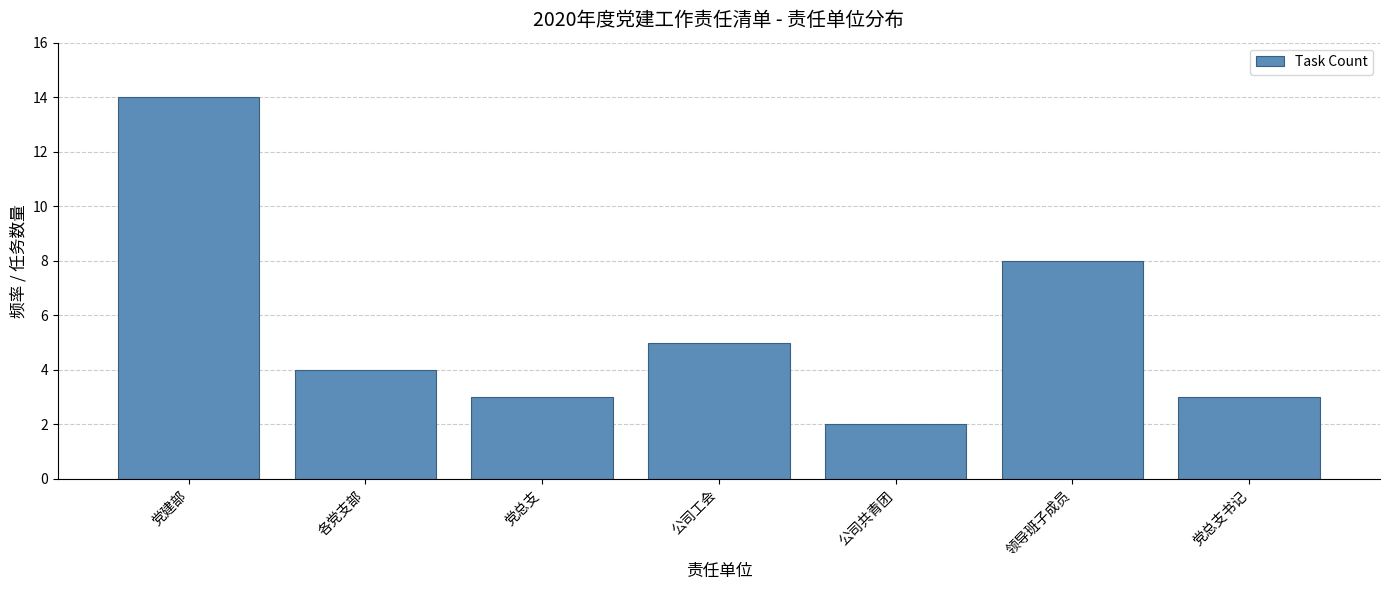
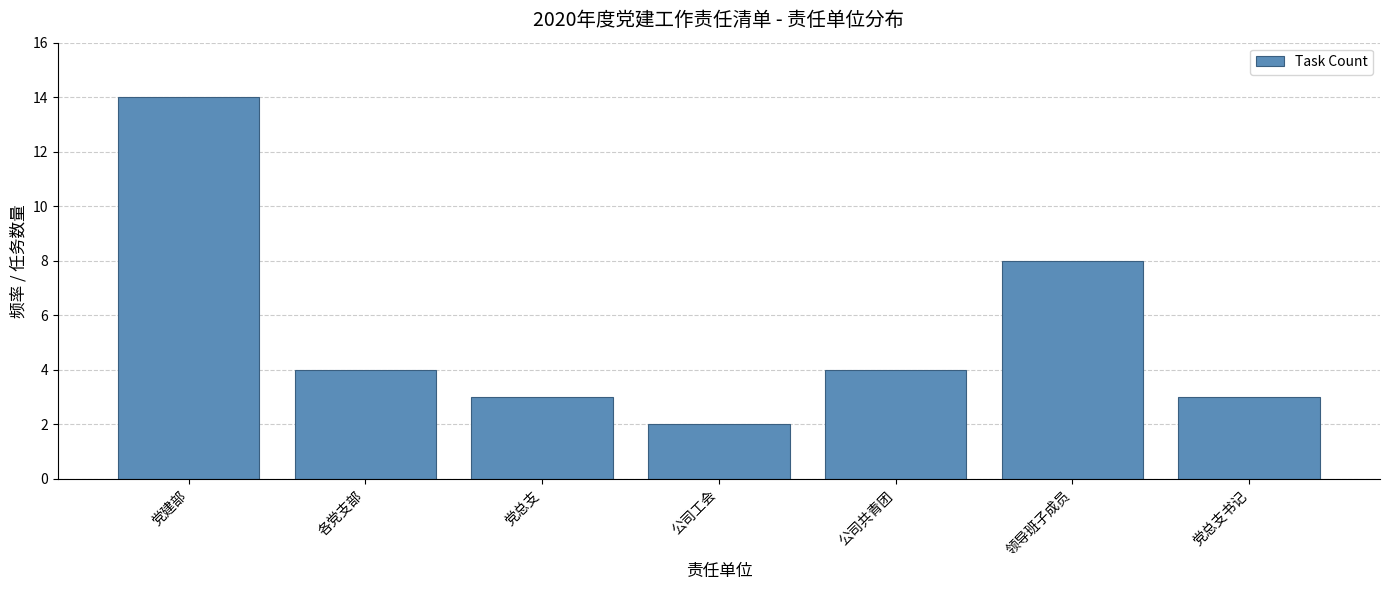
  {
    "党建部": 14,
    "各党支部": 4,
    "党总支": 3,
-   "公司工会": 5,
-   "公司共青团": 2,
+   "公司工会": 2,
+   "公司共青团": 4,
    "领导班子成员": 8,
    "党总支书记": 3
  }
